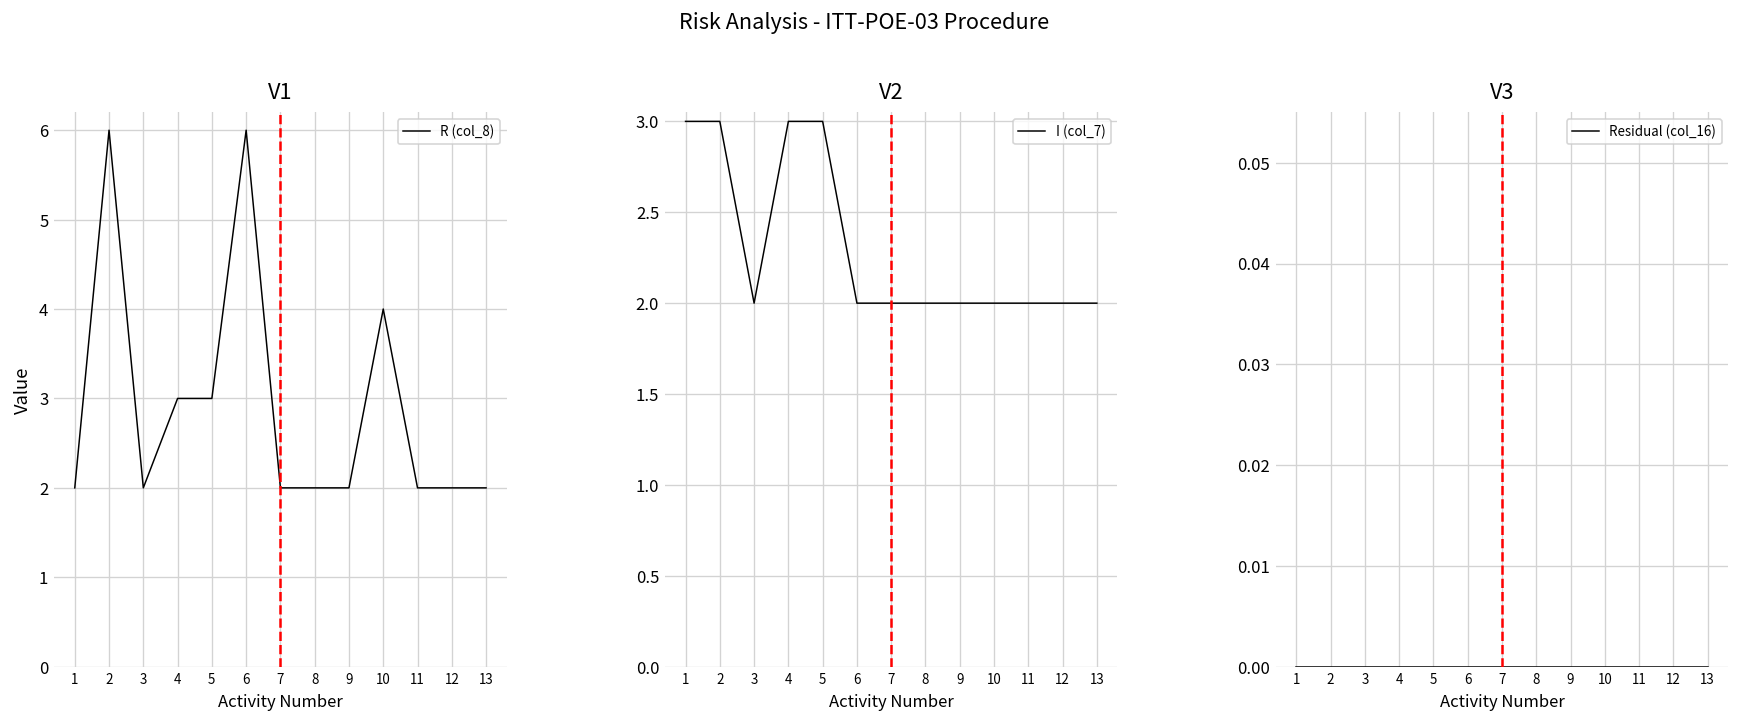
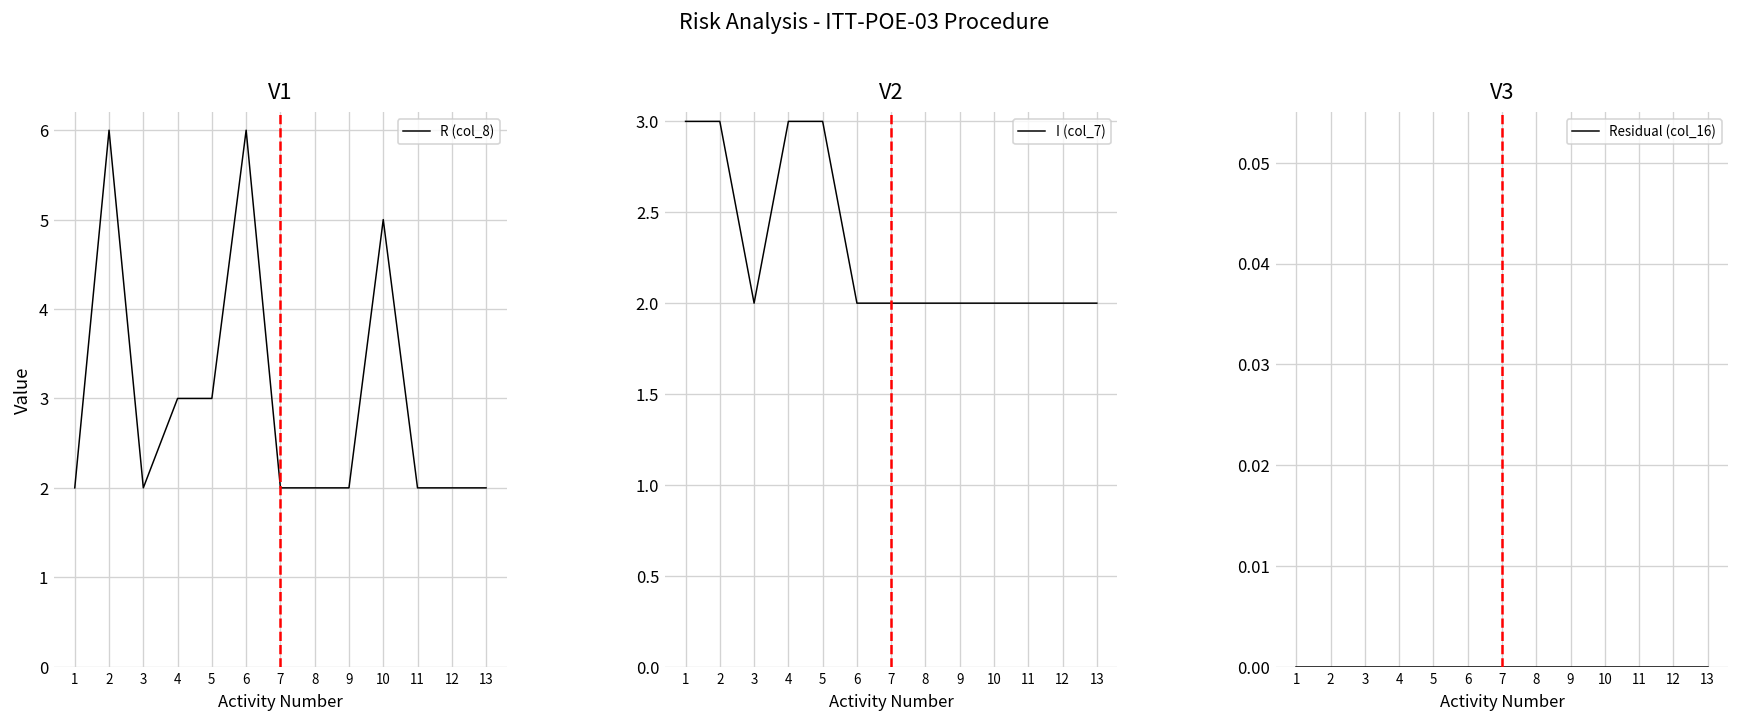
  {
    "V1": {
      "1": 2,
      "2": 6,
      "3": 2,
      "4": 3,
      "5": 3,
      "6": 6,
      "7": 2,
      "8": 2,
      "9": 2,
-     "10": 4,
+     "10": 5,
      "11": 2,
      "12": 2,
      "13": 2
    },
    "V2": {
      "1": 3.00,
      "2": 3.00,
      "3": 2.00,
      "4": 3.00,
      "5": 3.00,
      "6": 2.00,
      "7": 2.00,
      "8": 2.00,
      "9": 2.00,
      "10": 2.00,
      "11": 2.00,
      "12": 2.00,
      "13": 2.00
    },
    "V3": {
      "1": 0.000,
      "2": 0.000,
      "3": 0.000,
      "4": 0.000,
      "5": 0.000,
      "6": 0.000,
      "7": 0.000,
      "8": 0.000,
      "9": 0.000,
      "10": 0.000,
      "11": 0.000,
      "12": 0.000,
      "13": 0.000
    }
  }
